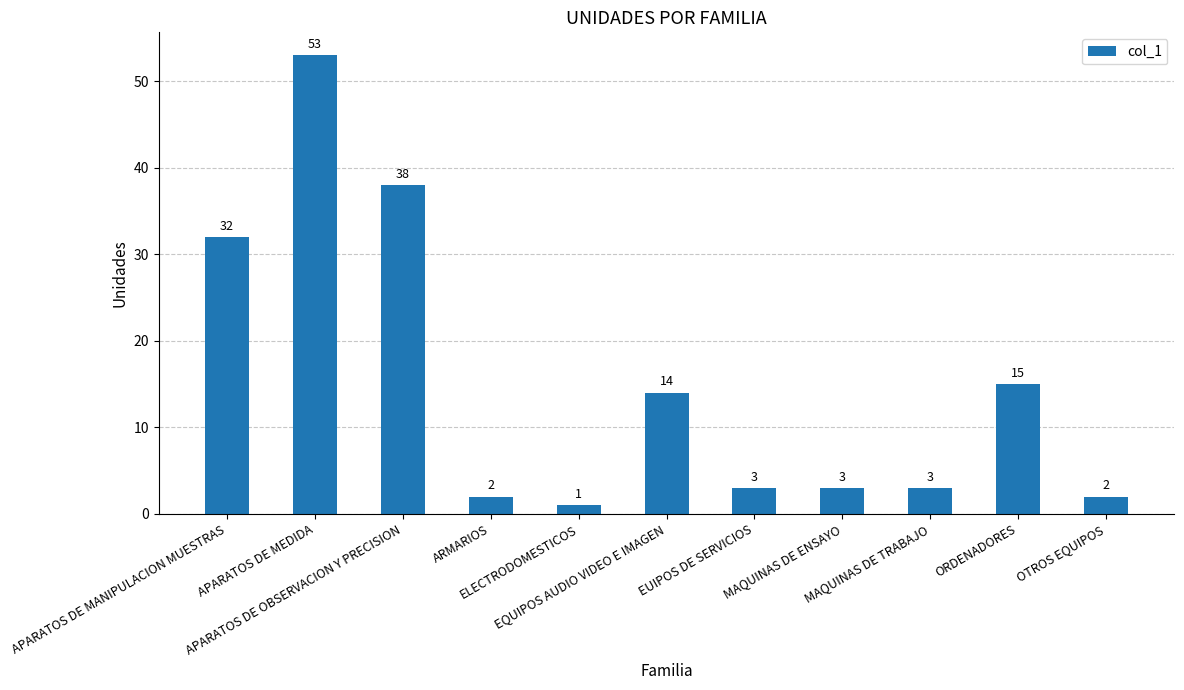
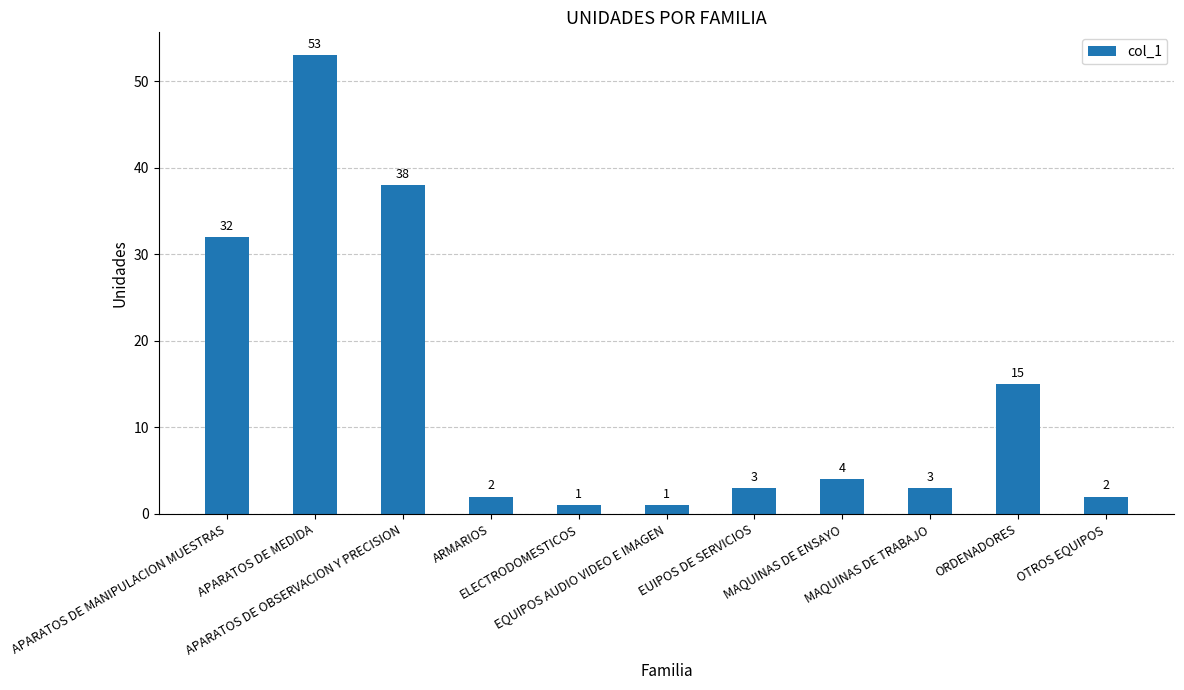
  {
    "APARATOS DE MANIPULACION MUESTRAS": 32,
    "APARATOS DE MEDIDA": 53,
    "APARATOS DE OBSERVACION Y PRECISION": 38,
    "ARMARIOS": 2,
    "ELECTRODOMESTICOS": 1,
-   "EQUIPOS AUDIO VIDEO E IMAGEN": 14,
+   "EQUIPOS AUDIO VIDEO E IMAGEN": 1,
    "EUIPOS DE SERVICIOS": 3,
-   "MAQUINAS DE ENSAYO": 3,
+   "MAQUINAS DE ENSAYO": 4,
    "MAQUINAS DE TRABAJO": 3,
    "ORDENADORES": 15,
    "OTROS EQUIPOS": 2
  }
